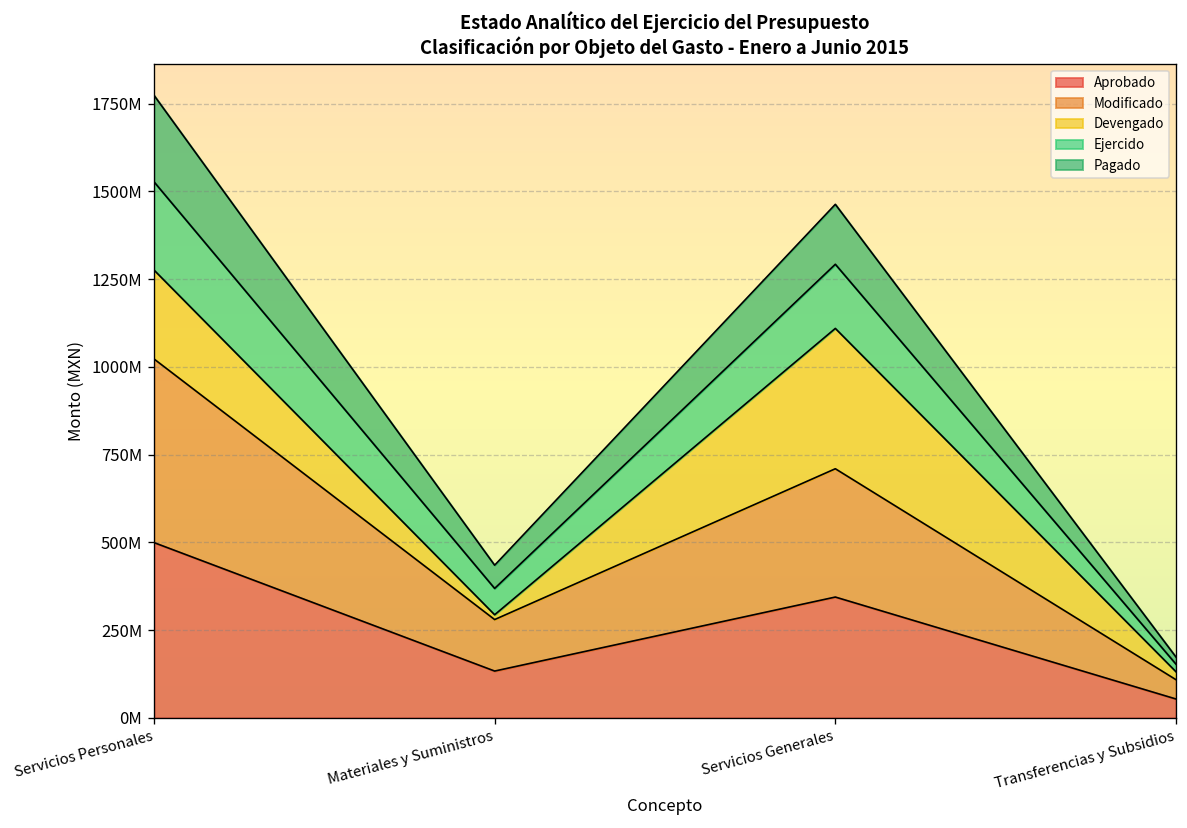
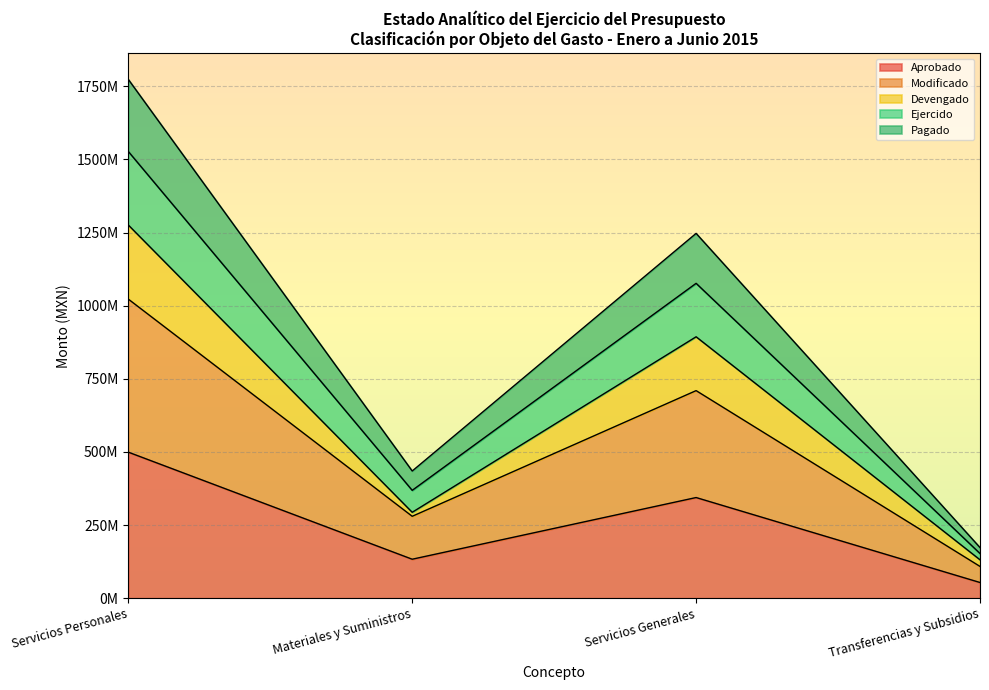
  {
    "Devengado": {
      "Servicios Personales": 250000000,
      "Materiales y Suministros": 10000000,
-     "Servicios Generales": 400000000,
+     "Servicios Generales": 180000000,
      "Transferencias y Subsidios": 20000000
    }
  }
